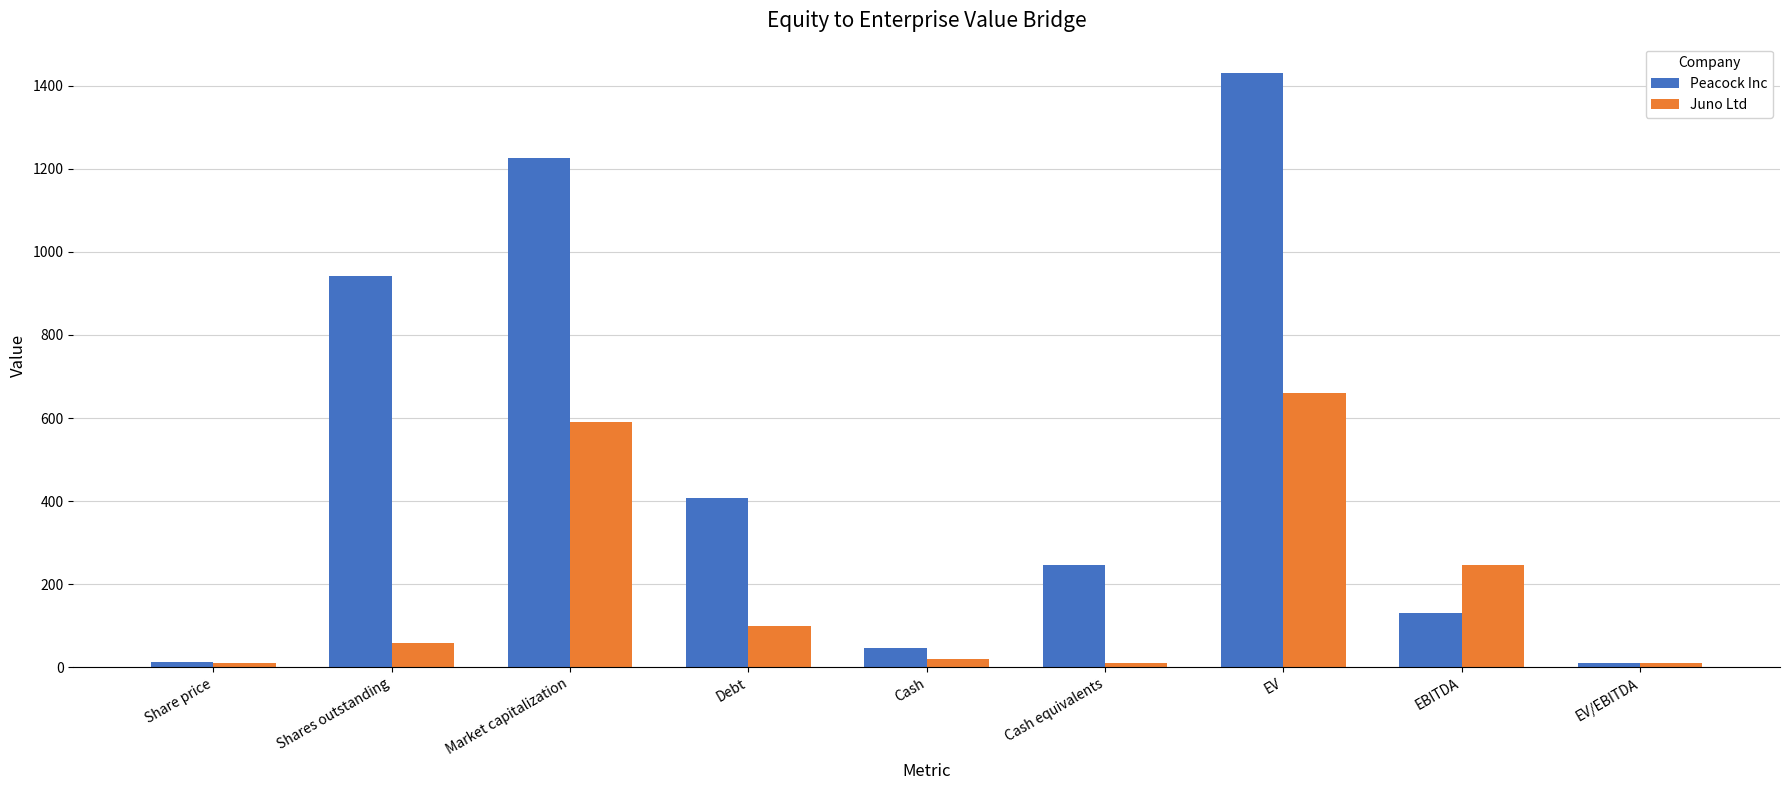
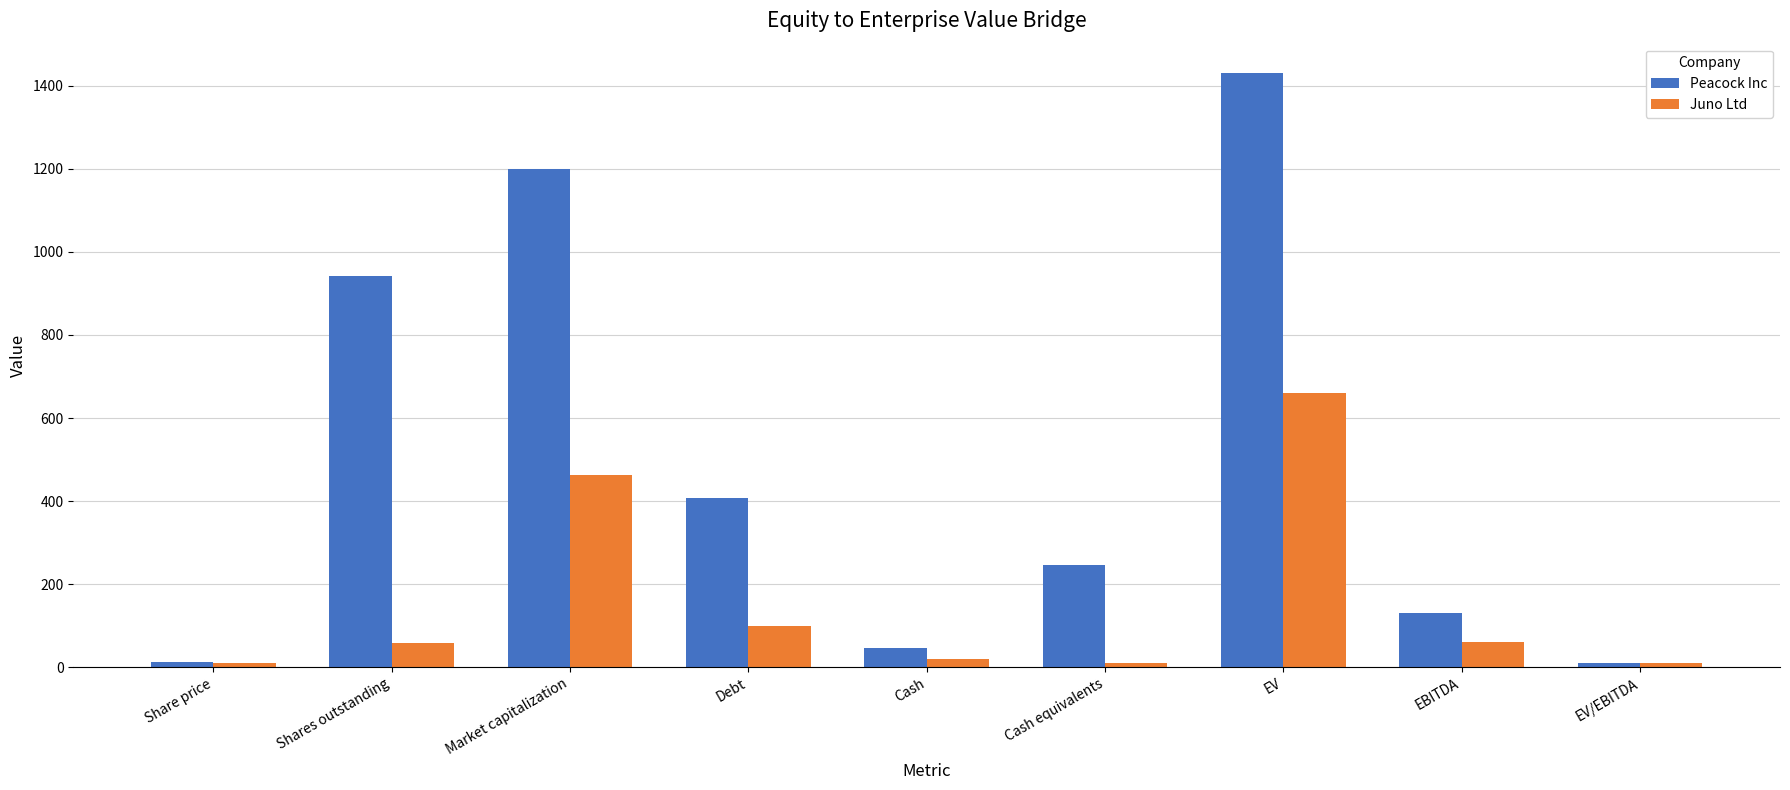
  {
    "Peacock Inc": {
      "Share price": 10,
      "Shares outstanding": 940,
-     "Market capitalization": 1230,
+     "Market capitalization": 1200,
      "Debt": 410,
      "Cash": 50,
      "Cash equivalents": 250,
      "EV": 1430,
      "EBITDA": 130,
      "EV/EBITDA": 10
    },
    "Juno Ltd": {
      "Share price": 10,
      "Shares outstanding": 60,
-     "Market capitalization": 590,
+     "Market capitalization": 460,
      "Debt": 100,
      "Cash": 20,
      "Cash equivalents": 10,
      "EV": 660,
-     "EBITDA": 250,
+     "EBITDA": 60,
      "EV/EBITDA": 10
    }
  }
